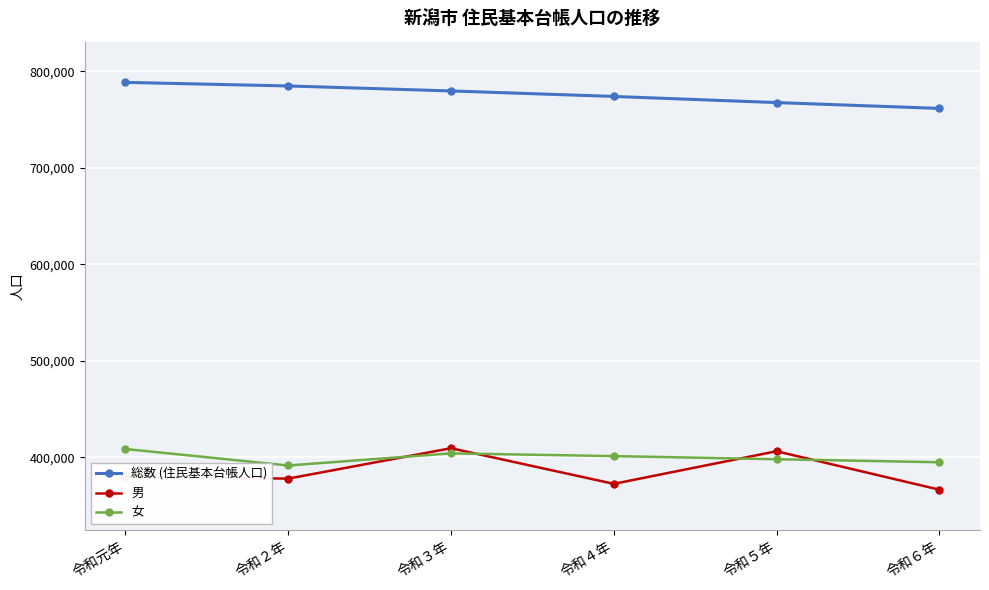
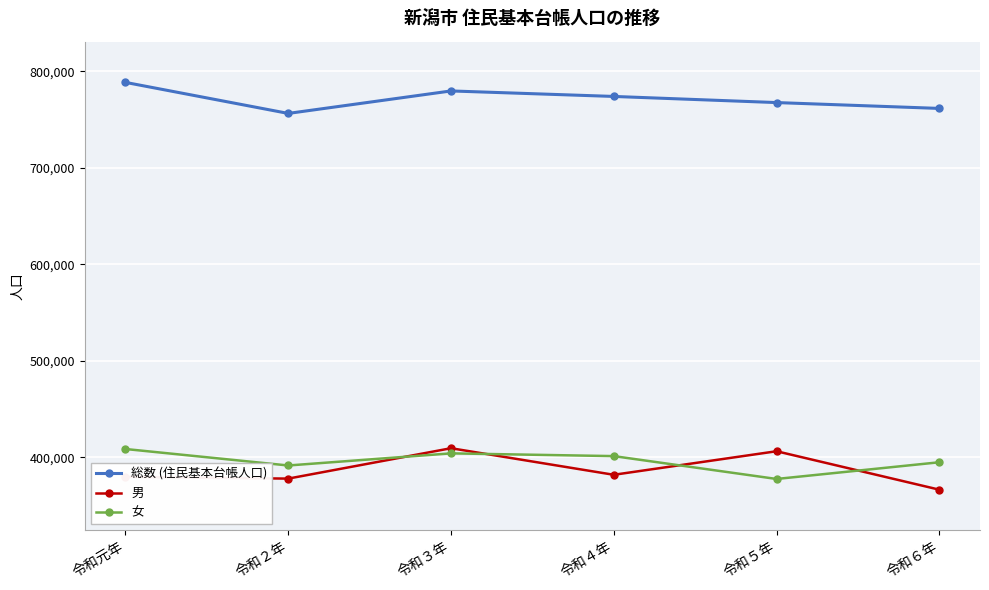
  {
    "総数 (住民基本台帳人口)": {
      "令和元年": "790,000",
-     "令和２年": "780,000",
+     "令和２年": "760,000",
      "令和３年": "780,000",
      "令和４年": "770,000",
      "令和５年": "770,000",
      "令和６年": "760,000"
    },
    "男": {
      "令和２年": "380,000",
      "令和３年": "410,000",
-     "令和４年": "370,000",
+     "令和４年": "380,000",
      "令和５年": "410,000",
      "令和６年": "370,000"
    },
    "女": {
      "令和元年": "410,000",
      "令和２年": "390,000",
      "令和３年": "400,000",
      "令和４年": "400,000",
-     "令和５年": "400,000",
+     "令和５年": "380,000",
      "令和６年": "390,000"
    }
  }
